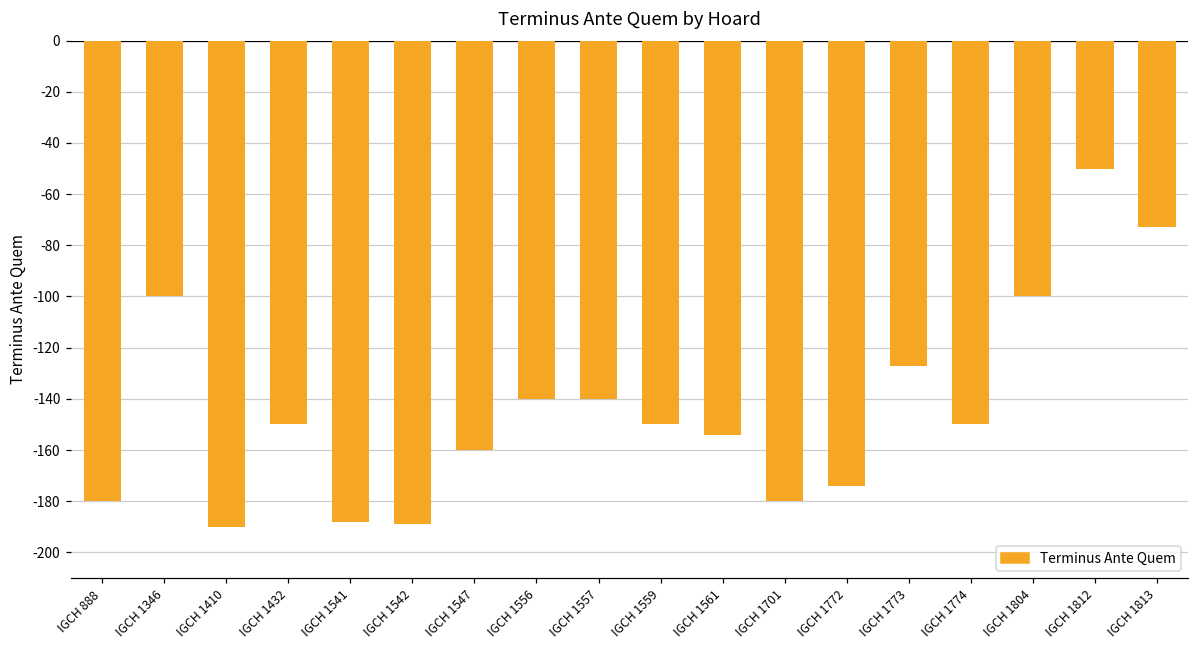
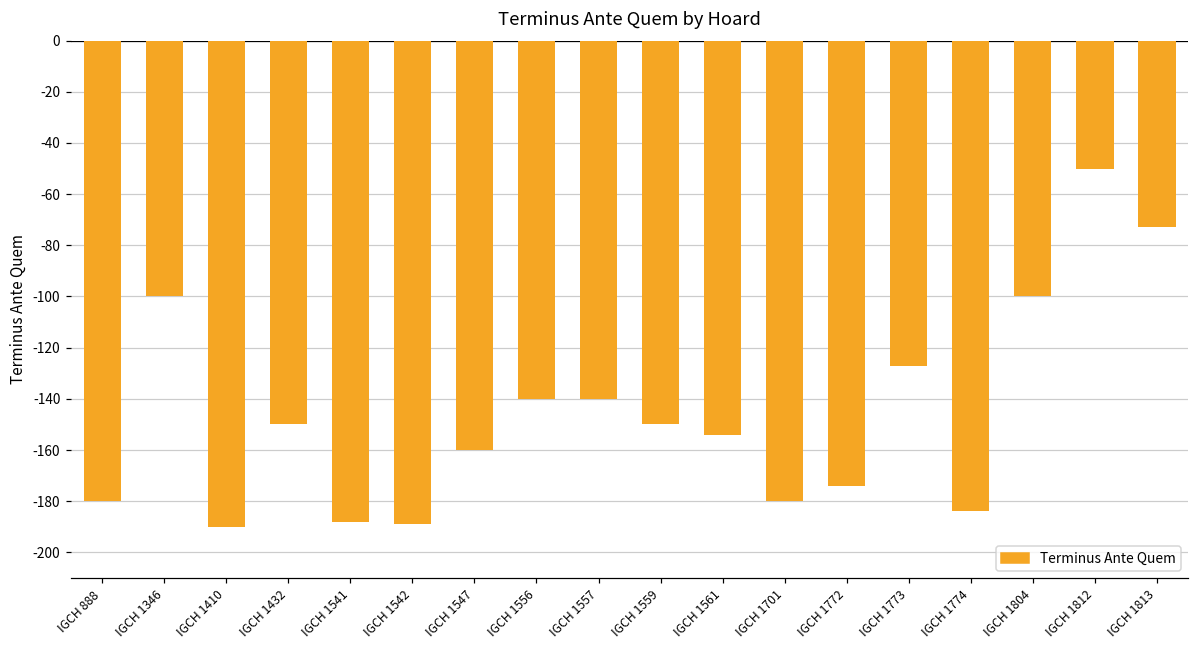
  {
    "IGCH 888": -180,
    "IGCH 1346": -100,
    "IGCH 1410": -190,
    "IGCH 1432": -150,
    "IGCH 1541": -188,
    "IGCH 1542": -189,
    "IGCH 1547": -160,
    "IGCH 1556": -140,
    "IGCH 1557": -140,
    "IGCH 1559": -150,
    "IGCH 1561": -154,
    "IGCH 1701": -180,
    "IGCH 1772": -174,
    "IGCH 1773": -127,
-   "IGCH 1774": -150,
+   "IGCH 1774": -184,
    "IGCH 1804": -100,
    "IGCH 1812": -50,
    "IGCH 1813": -73
  }
